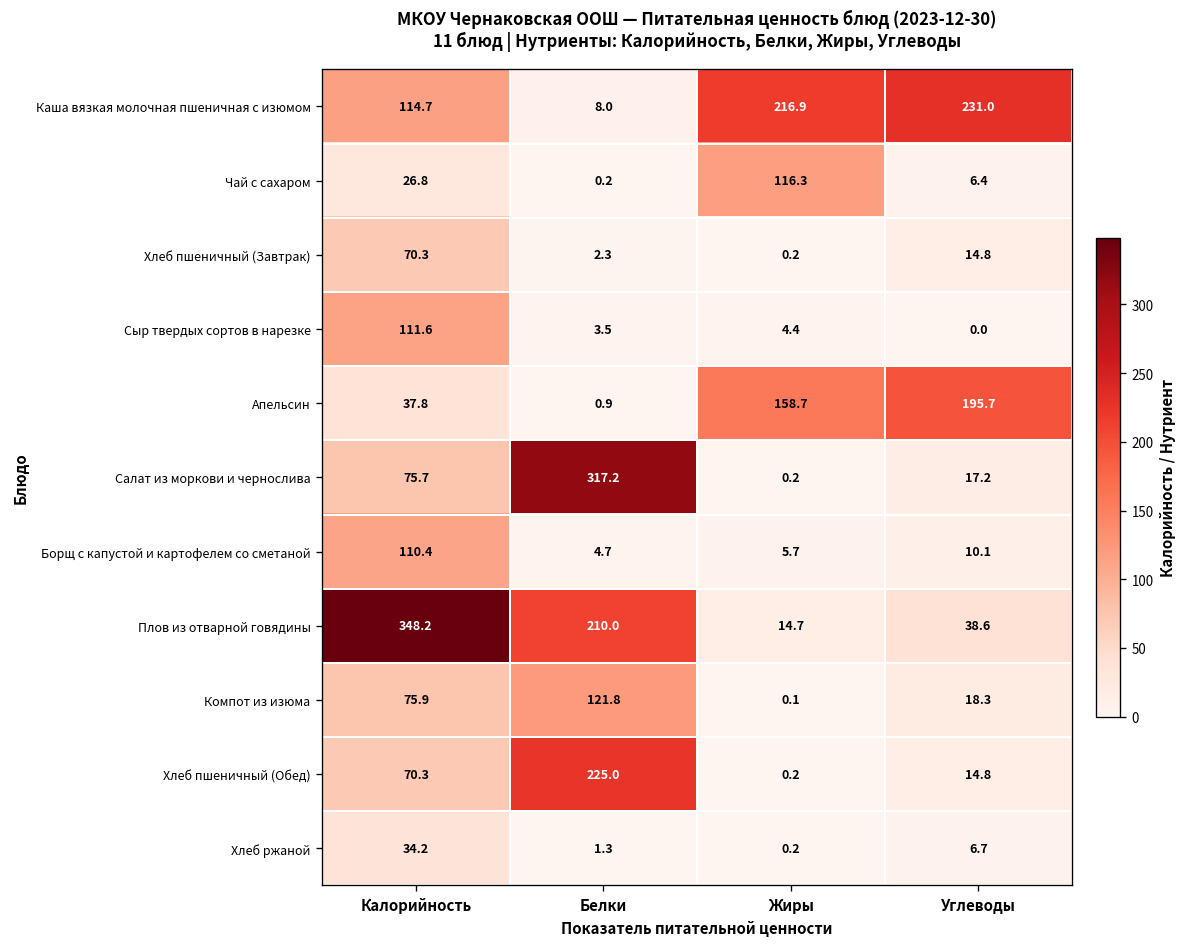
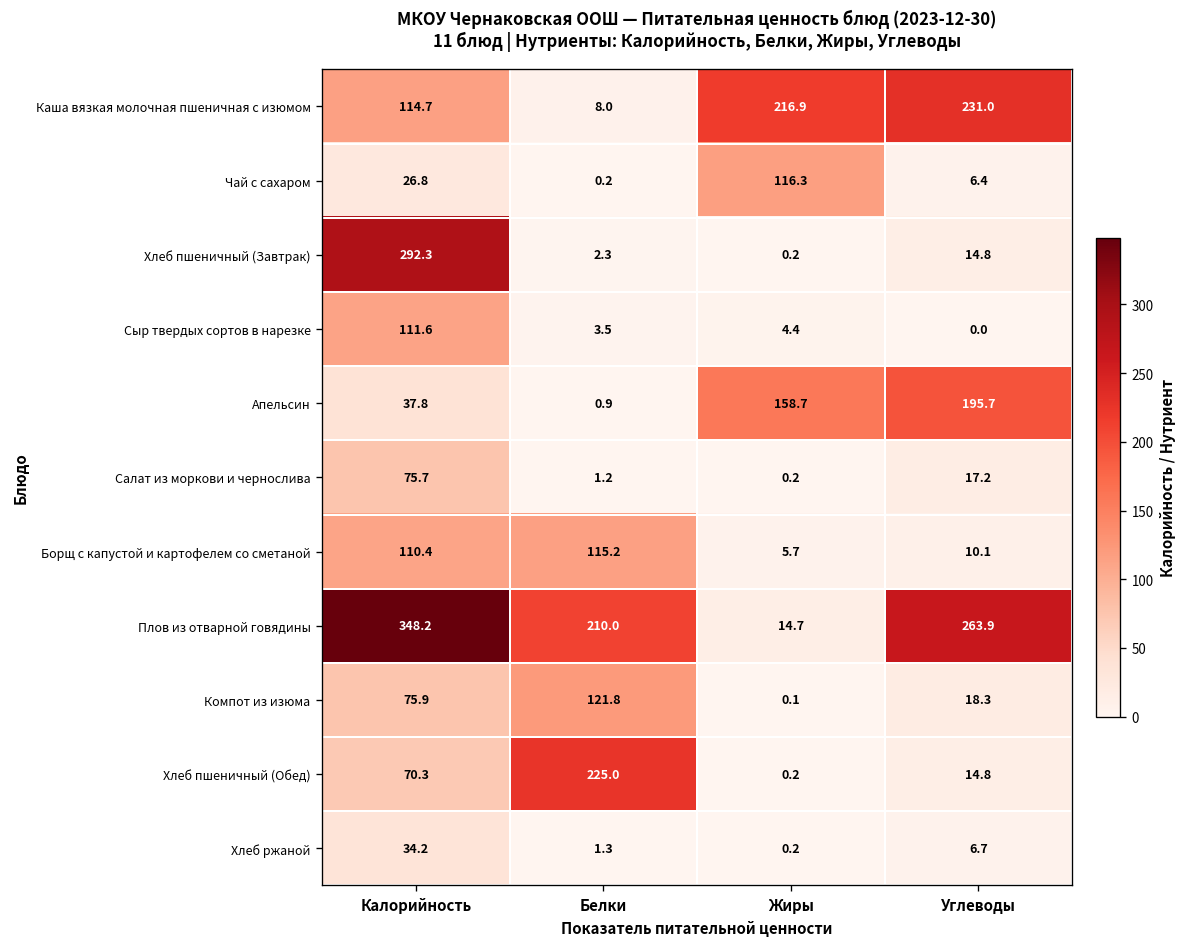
  {
    "Каша вязкая молочная пшеничная с изюмом": {
      "Калорийность": 114.7,
      "Белки": 8.0,
      "Жиры": 216.9,
      "Углеводы": 231.0
    },
    "Чай с сахаром": {
      "Калорийность": 26.8,
      "Белки": 0.2,
      "Жиры": 116.3,
      "Углеводы": 6.4
    },
    "Хлеб пшеничный (Завтрак)": {
-     "Калорийность": 70.3,
+     "Калорийность": 292.3,
      "Белки": 2.3,
      "Жиры": 0.2,
      "Углеводы": 14.8
    },
    "Сыр твердых сортов в нарезке": {
      "Калорийность": 111.6,
      "Белки": 3.5,
      "Жиры": 4.4,
      "Углеводы": 0.0
    },
    "Апельсин": {
      "Калорийность": 37.8,
      "Белки": 0.9,
      "Жиры": 158.7,
      "Углеводы": 195.7
    },
    "Салат из моркови и чернослива": {
      "Калорийность": 75.7,
-     "Белки": 317.2,
+     "Белки": 1.2,
      "Жиры": 0.2,
      "Углеводы": 17.2
    },
    "Борщ с капустой и картофелем со сметаной": {
      "Калорийность": 110.4,
-     "Белки": 4.7,
+     "Белки": 115.2,
      "Жиры": 5.7,
      "Углеводы": 10.1
    },
    "Плов из отварной говядины": {
      "Калорийность": 348.2,
      "Белки": 210.0,
      "Жиры": 14.7,
-     "Углеводы": 38.6
+     "Углеводы": 263.9
    },
    "Компот из изюма": {
      "Калорийность": 75.9,
      "Белки": 121.8,
      "Жиры": 0.1,
      "Углеводы": 18.3
    },
    "Хлеб пшеничный (Обед)": {
      "Калорийность": 70.3,
      "Белки": 225.0,
      "Жиры": 0.2,
      "Углеводы": 14.8
    },
    "Хлеб ржаной": {
      "Калорийность": 34.2,
      "Белки": 1.3,
      "Жиры": 0.2,
      "Углеводы": 6.7
    }
  }
